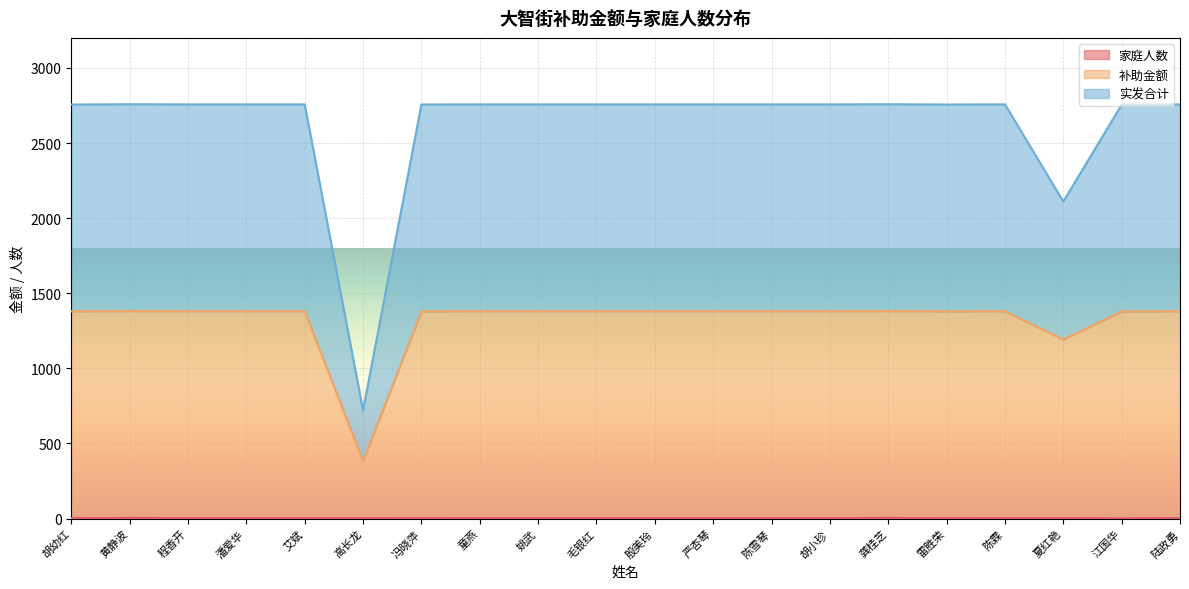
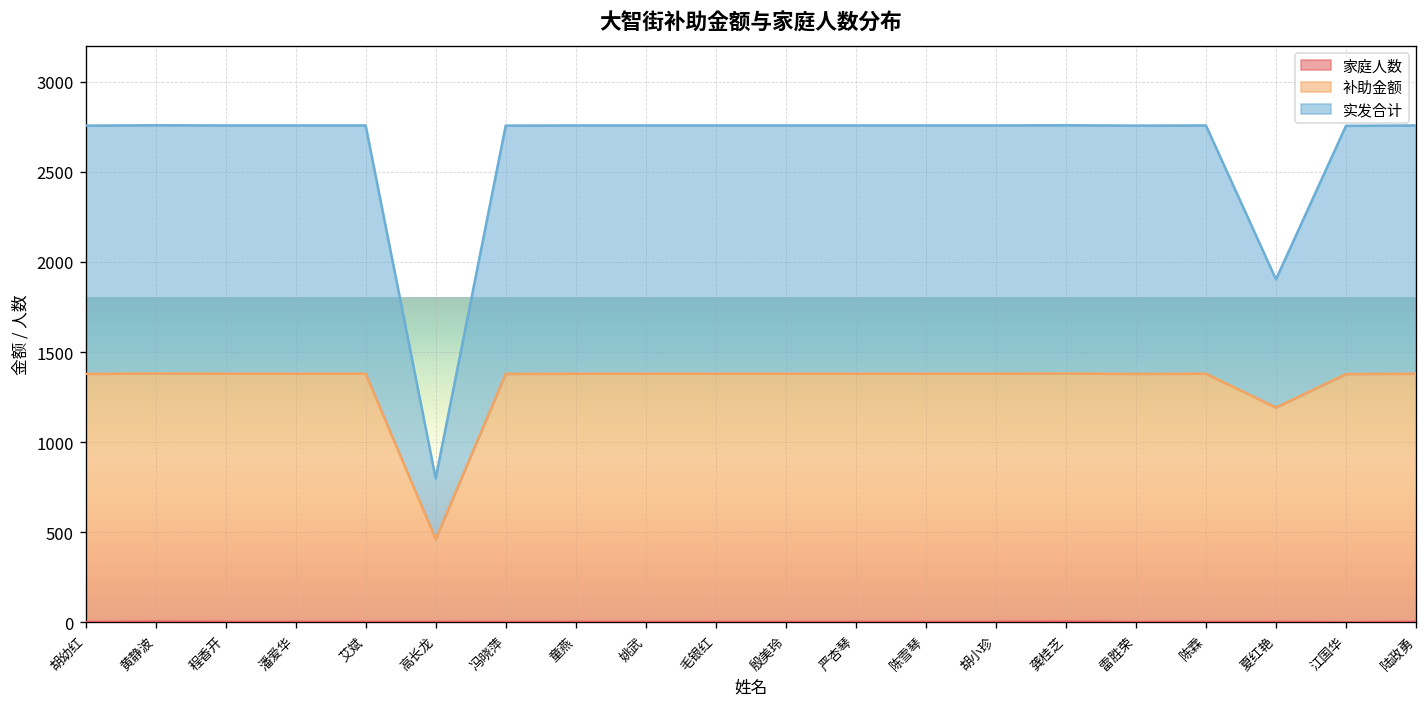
  {
    "家庭人数": {
      "胡幼红": 0,
      "黄静波": 0,
      "程香开": 0,
      "潘爱华": 0,
      "艾斌": 0,
      "高长龙": 0,
      "冯晓萍": 0,
      "童燕": 0,
      "姚武": 0,
      "毛银红": 0,
      "殷美玲": 0,
      "严杏琴": 0,
      "陈雪琴": 0,
      "胡小珍": 0,
      "龚桂芝": 0,
      "雷胜荣": 0,
      "陈霖": 0,
      "夏红艳": 0,
      "江国华": 0,
      "陆政勇": 0
    },
    "补助金额": {
      "胡幼红": 1380,
      "黄静波": 1380,
      "程香开": 1380,
      "潘爱华": 1380,
      "艾斌": 1380,
-     "高长龙": 380,
+     "高长龙": 460,
      "冯晓萍": 1380,
      "童燕": 1380,
      "姚武": 1380,
      "毛银红": 1380,
      "殷美玲": 1380,
      "严杏琴": 1380,
      "陈雪琴": 1380,
      "胡小珍": 1380,
      "龚桂芝": 1380,
      "雷胜荣": 1380,
      "陈霖": 1380,
      "夏红艳": 1190,
      "江国华": 1380,
      "陆政勇": 1380
    },
    "实发合计": {
      "胡幼红": 1380,
      "黄静波": 1380,
      "程香开": 1380,
      "潘爱华": 1380,
      "艾斌": 1380,
      "高长龙": 340,
      "冯晓萍": 1380,
      "童燕": 1380,
      "姚武": 1380,
      "毛银红": 1380,
      "殷美玲": 1380,
      "严杏琴": 1380,
      "陈雪琴": 1380,
      "胡小珍": 1380,
      "龚桂芝": 1380,
      "雷胜荣": 1380,
      "陈霖": 1380,
-     "夏红艳": 920,
+     "夏红艳": 710,
      "陆政勇": 1380
    }
  }
